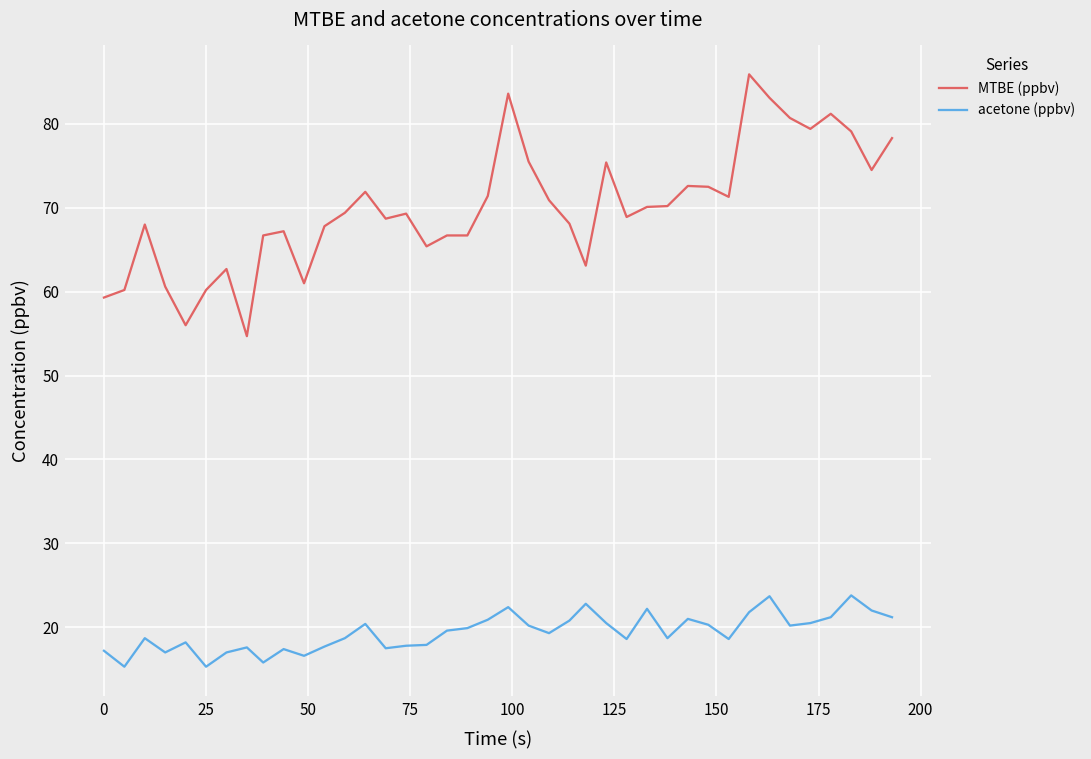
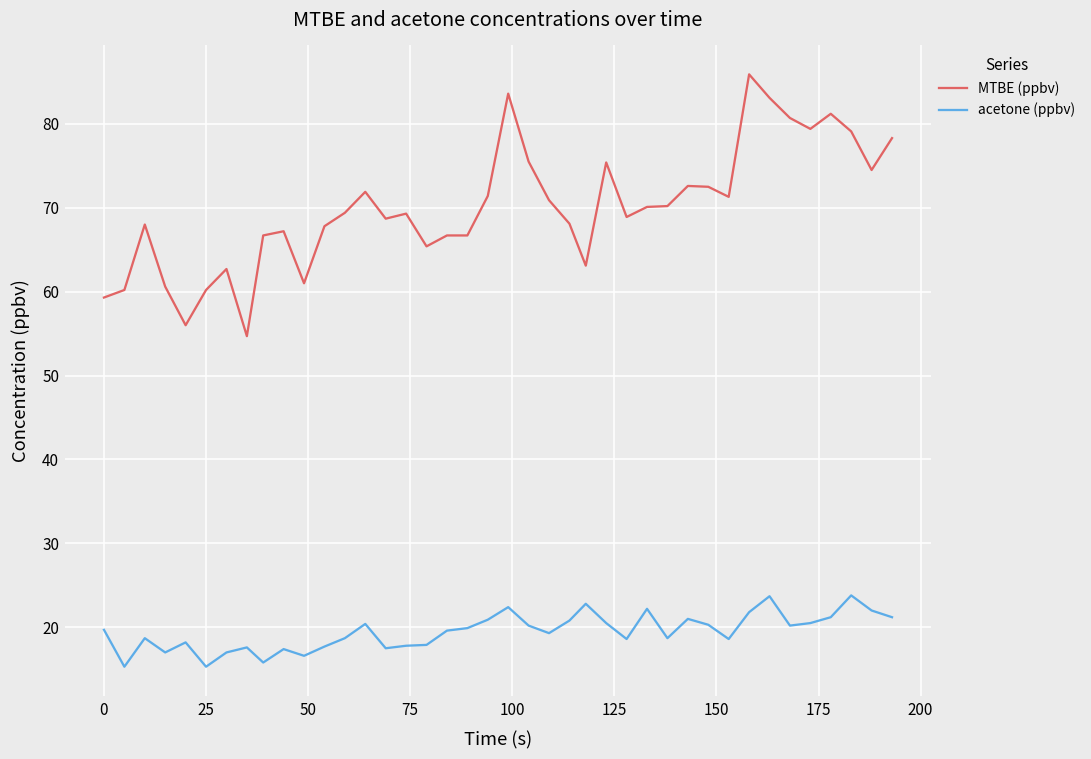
  {
    "MTBE (ppbv)": {
      "0": 59,
      "25": 60
    },
    "acetone (ppbv)": {
-     "0": 17,
+     "0": 20,
      "25": 15
    }
  }
